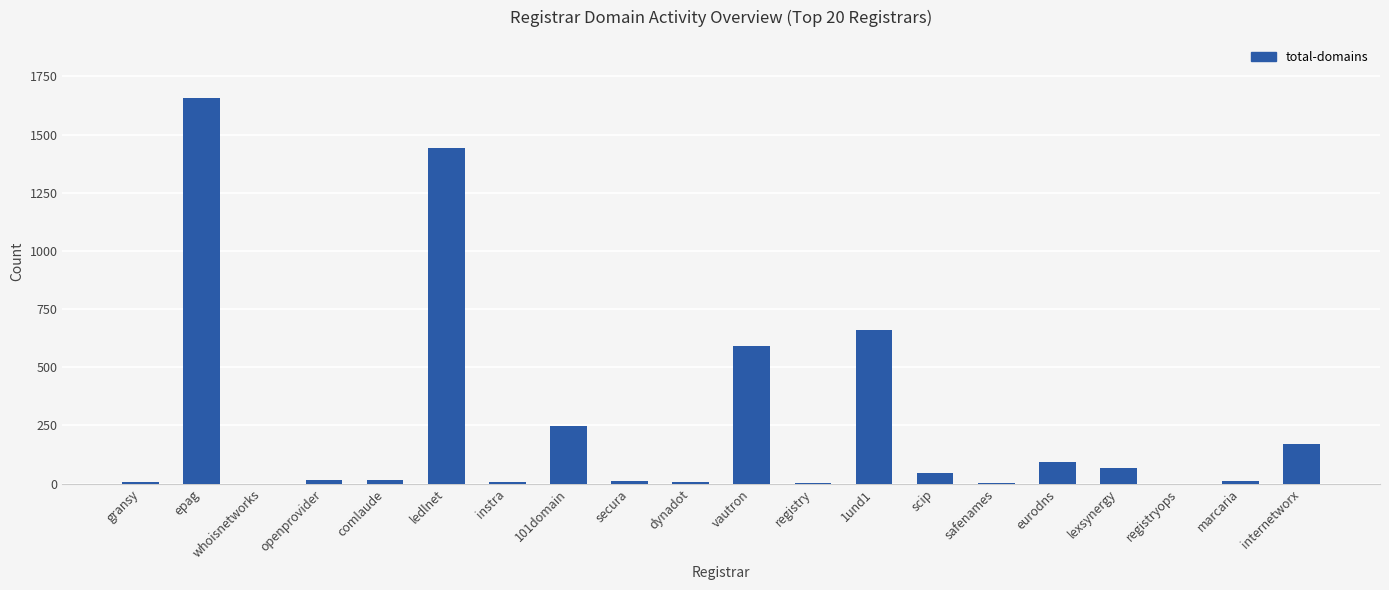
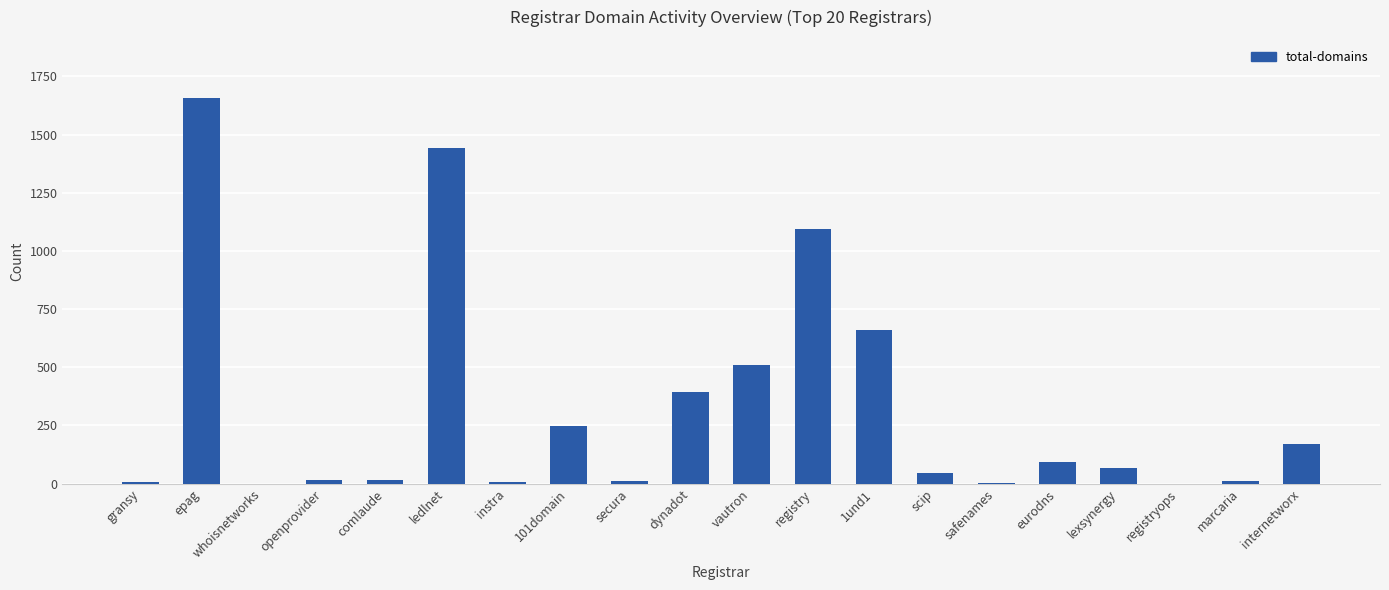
  {
    "epag": 1660,
    "whoisnetworks": 0,
    "openprovider": 20,
    "comlaude": 10,
    "ledlnet": 1440,
    "101domain": 250,
    "secura": 10,
-   "dynadot": 10,
-   "vautron": 590,
-   "registry": 0,
+   "dynadot": 390,
+   "vautron": 510,
+   "registry": 1100,
    "1und1": 660,
    "scip": 40,
    "eurodns": 90,
    "lexsynergy": 70,
    "registryops": 0,
    "marcaria": 10,
    "internetworx": 170
  }
